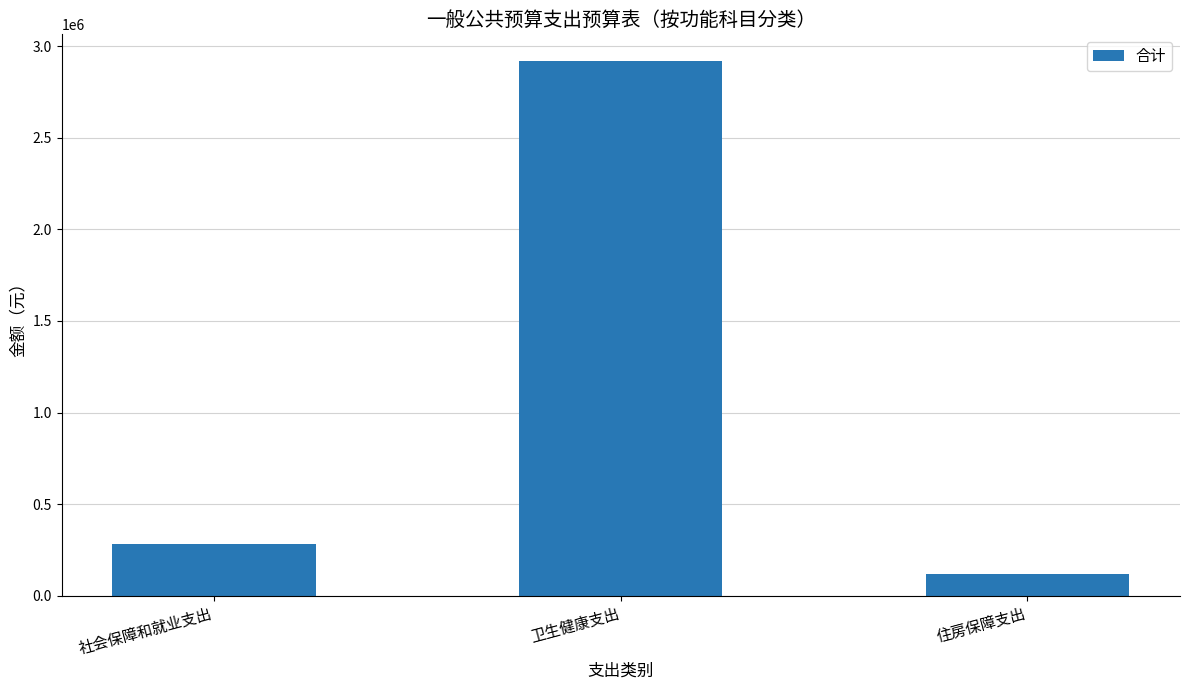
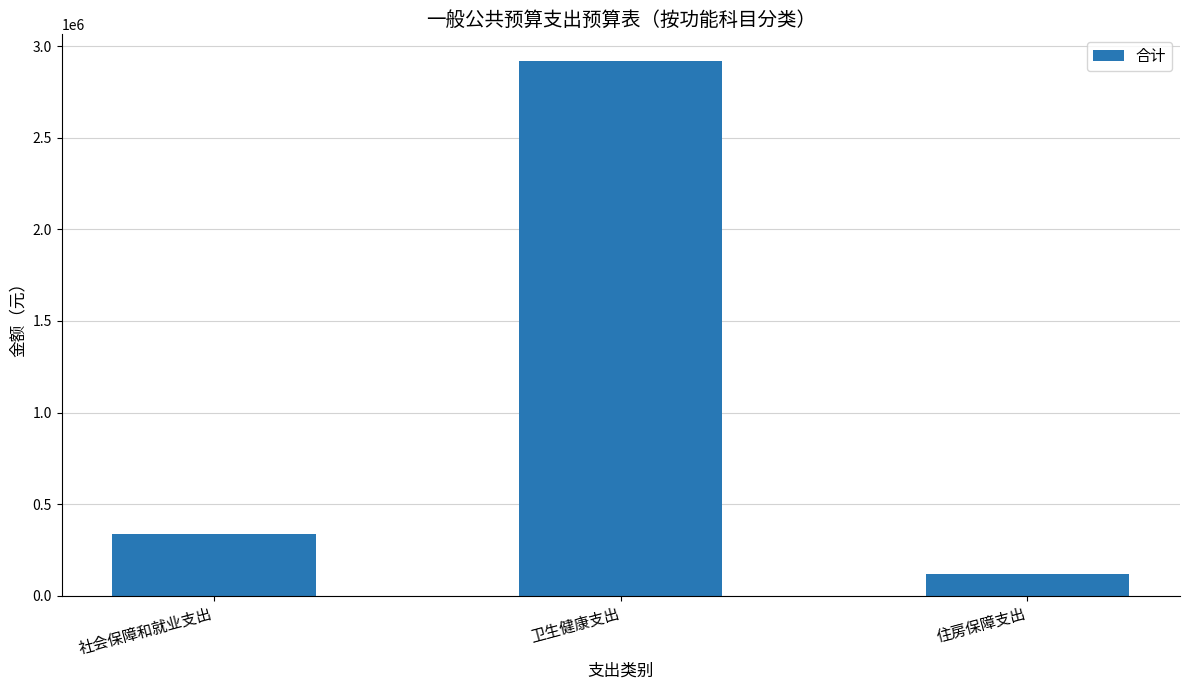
  {
-   "社会保障和就业支出": 280000,
+   "社会保障和就业支出": 330000,
    "卫生健康支出": 2920000,
    "住房保障支出": 120000
  }
